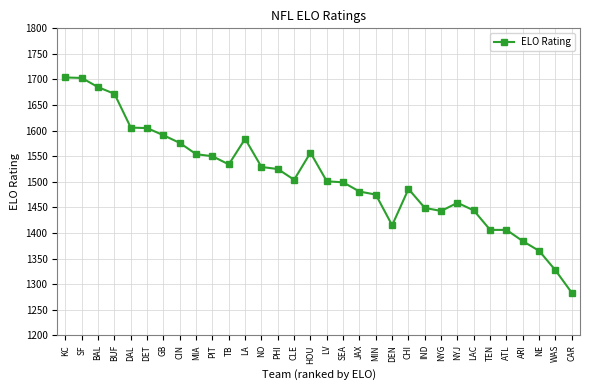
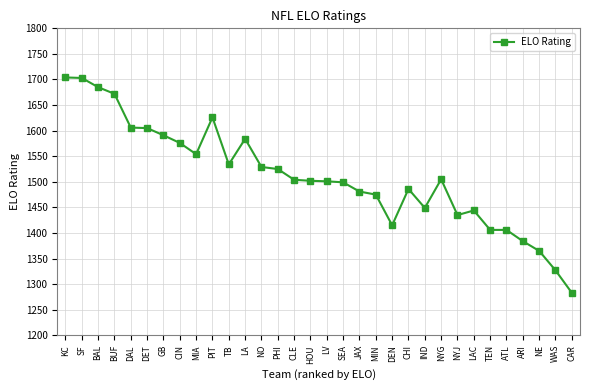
  {
    "KC": 1700,
    "SF": 1700,
    "BAL": 1690,
    "BUF": 1670,
    "DAL": 1610,
    "DET": 1610,
    "GB": 1590,
    "CIN": 1580,
    "MIA": 1550,
-   "PIT": 1550,
+   "PIT": 1630,
    "TB": 1530,
    "LA": 1580,
    "NO": 1530,
    "PHI": 1530,
    "CLE": 1500,
-   "HOU": 1560,
+   "HOU": 1500,
    "LV": 1500,
    "SEA": 1500,
    "JAX": 1480,
    "MIN": 1480,
    "DEN": 1420,
    "CHI": 1490,
    "IND": 1450,
-   "NYG": 1440,
-   "NYJ": 1460,
+   "NYG": 1510,
+   "NYJ": 1440,
    "LAC": 1440,
    "TEN": 1410,
    "ATL": 1410,
    "ARI": 1380,
    "NE": 1370,
    "WAS": 1330,
    "CAR": 1280
  }
